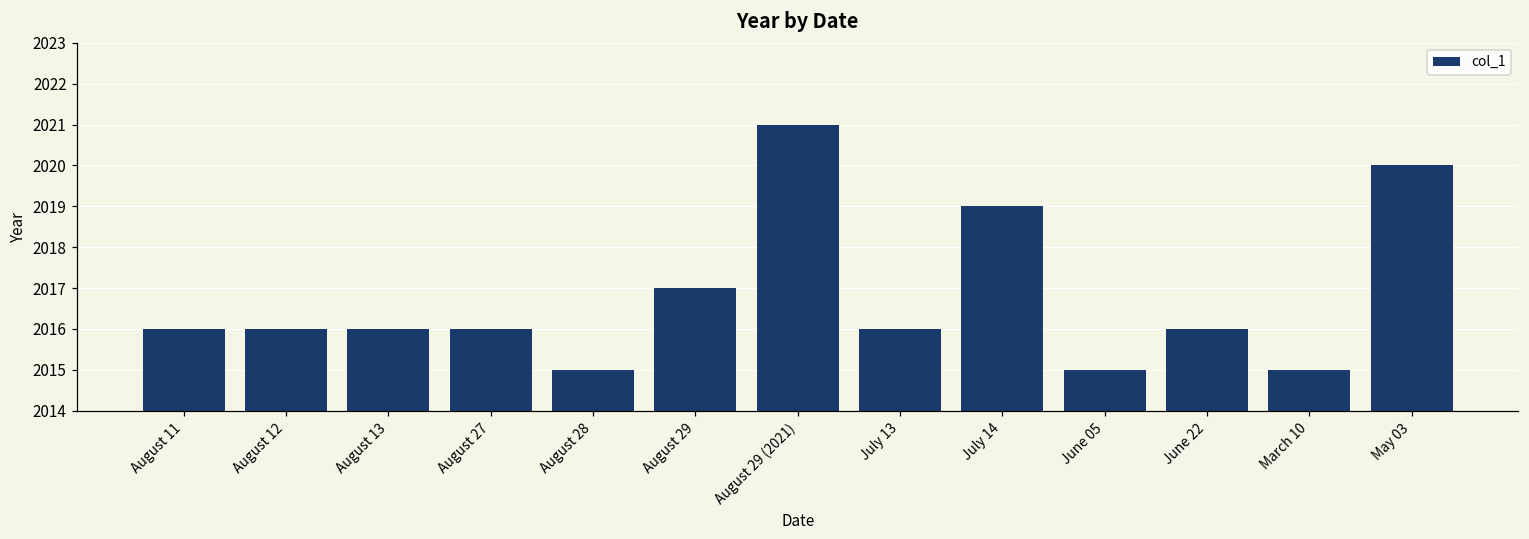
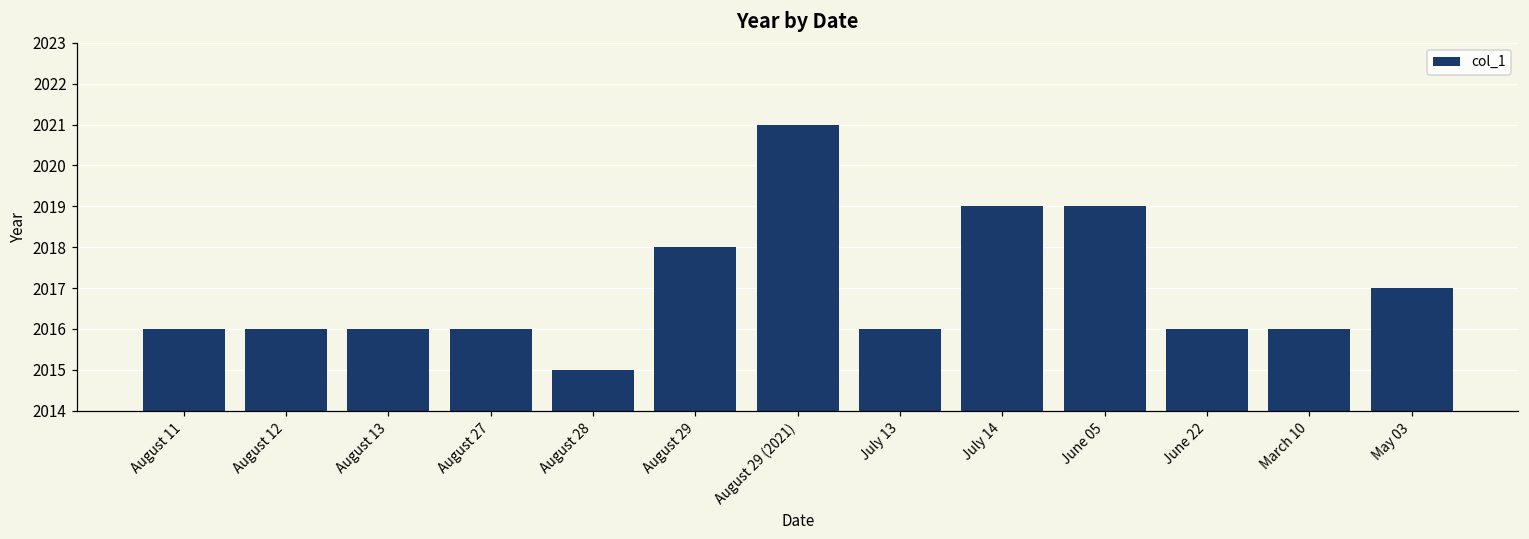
  {
    "August 11": 2016,
    "August 12": 2016,
    "August 13": 2016,
    "August 27": 2016,
    "August 28": 2015,
-   "August 29": 2017,
+   "August 29": 2018,
    "August 29 (2021)": 2021,
    "July 13": 2016,
    "July 14": 2019,
-   "June 05": 2015,
+   "June 05": 2019,
    "June 22": 2016,
-   "March 10": 2015,
-   "May 03": 2020
+   "March 10": 2016,
+   "May 03": 2017
  }
